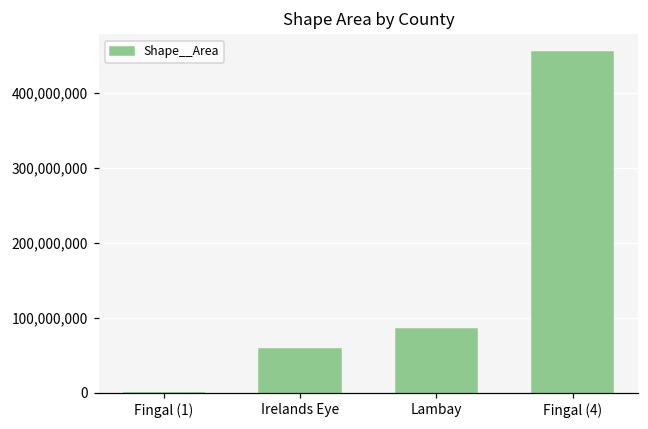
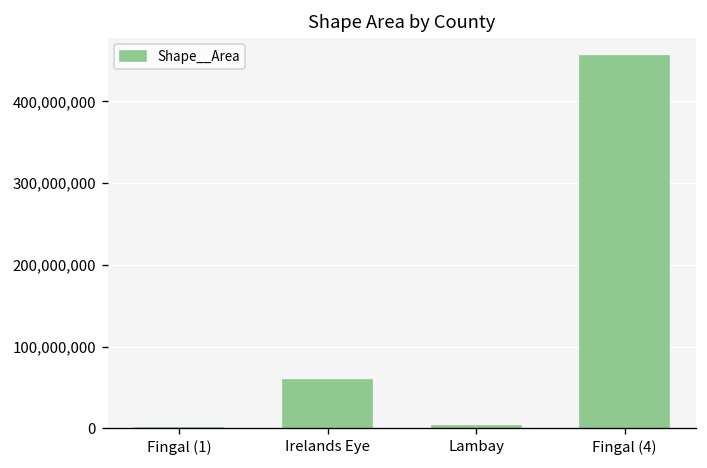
  {
    "Irelands Eye": "60,000,000",
-   "Lambay": "80,000,000",
+   "Lambay": "0",
    "Fingal (4)": "460,000,000"
  }
